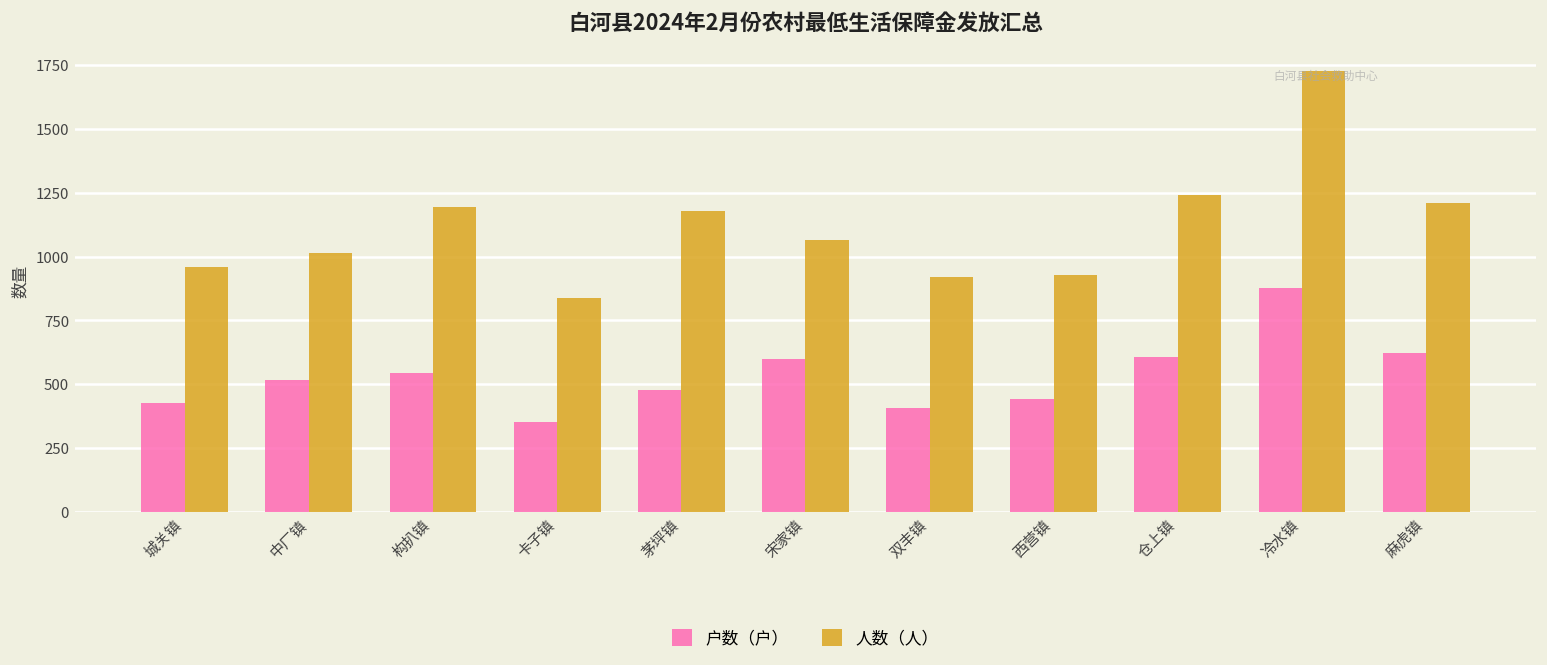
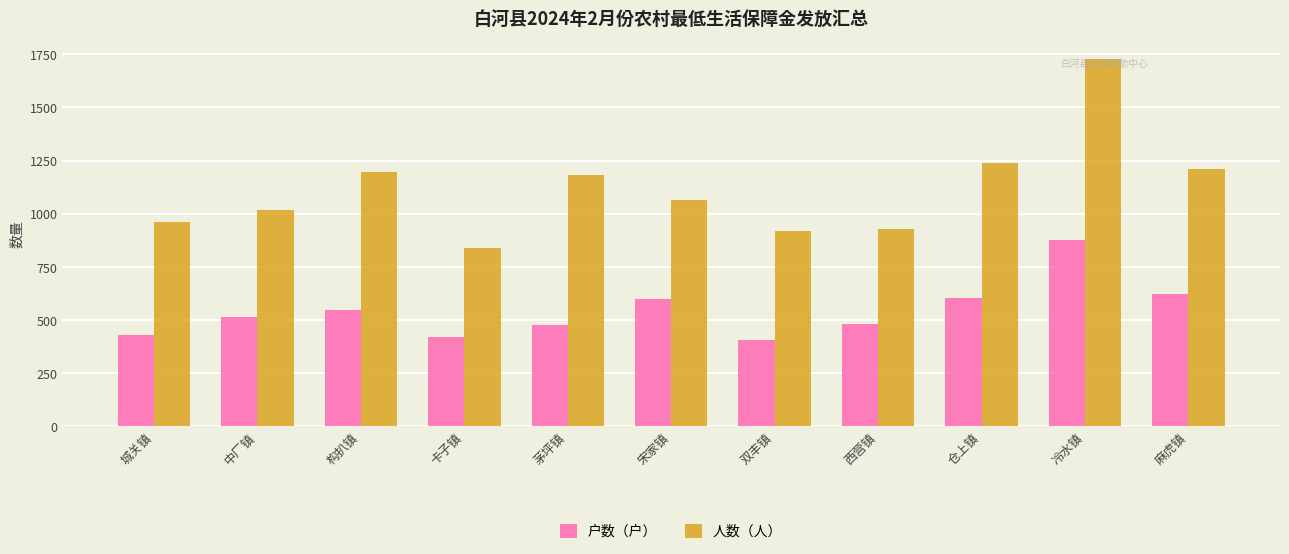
  {
    "户数（户）": {
      "城关镇": 430,
      "中厂镇": 520,
      "构扒镇": 550,
-     "卡子镇": 350,
+     "卡子镇": 420,
      "茅坪镇": 480,
      "宋家镇": 600,
      "双丰镇": 410,
-     "西营镇": 440,
+     "西营镇": 480,
      "仓上镇": 610,
      "冷水镇": 880,
      "麻虎镇": 620
    },
    "人数（人）": {
      "城关镇": 960,
      "中厂镇": 1020,
      "构扒镇": 1200,
      "卡子镇": 840,
      "茅坪镇": 1180,
      "宋家镇": 1070,
      "双丰镇": 920,
      "西营镇": 930,
      "仓上镇": 1240,
      "冷水镇": 1730,
      "麻虎镇": 1210
    }
  }
